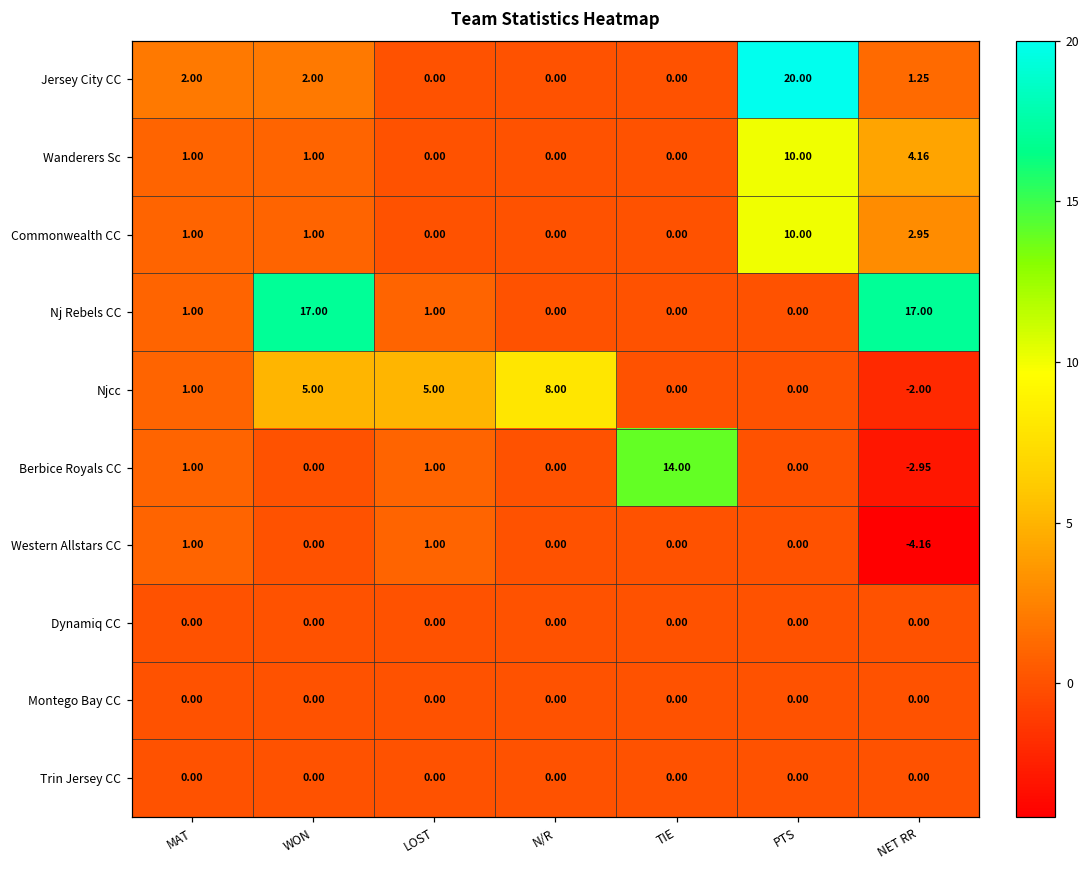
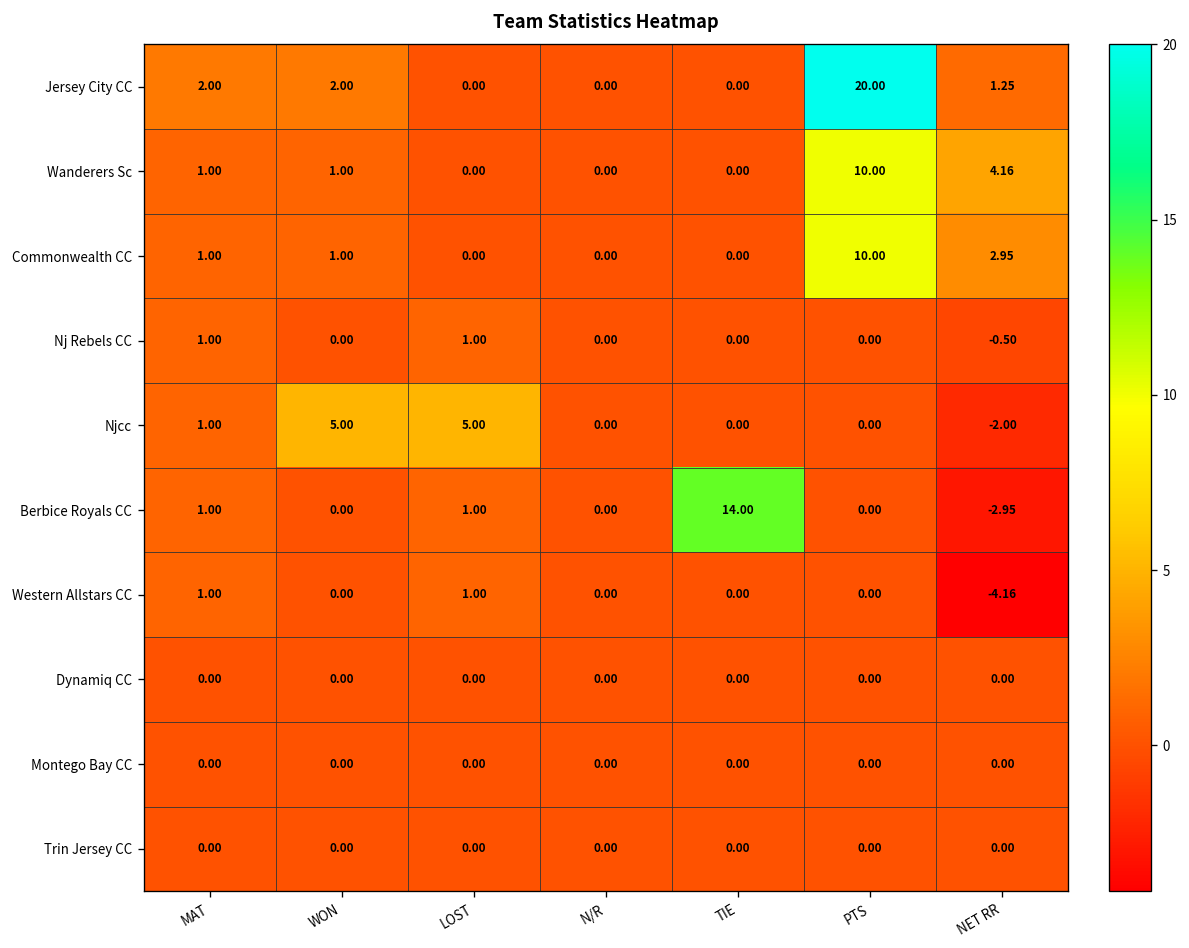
  {
    "Jersey City CC": {
      "MAT": 2.00,
      "WON": 2.00,
      "LOST": 0.00,
      "N/R": 0.00,
      "TIE": 0.00,
      "PTS": 20.00,
      "NET RR": 1.25
    },
    "Wanderers Sc": {
      "MAT": 1.00,
      "WON": 1.00,
      "LOST": 0.00,
      "N/R": 0.00,
      "TIE": 0.00,
      "PTS": 10.00,
      "NET RR": 4.16
    },
    "Commonwealth CC": {
      "MAT": 1.00,
      "WON": 1.00,
      "LOST": 0.00,
      "N/R": 0.00,
      "TIE": 0.00,
      "PTS": 10.00,
      "NET RR": 2.95
    },
    "Nj Rebels CC": {
      "MAT": 1.00,
-     "WON": 17.00,
+     "WON": 0.00,
      "LOST": 1.00,
      "N/R": 0.00,
      "TIE": 0.00,
      "PTS": 0.00,
-     "NET RR": 17.00
+     "NET RR": -0.50
    },
    "Njcc": {
      "MAT": 1.00,
      "WON": 5.00,
      "LOST": 5.00,
-     "N/R": 8.00,
+     "N/R": 0.00,
      "TIE": 0.00,
      "PTS": 0.00,
      "NET RR": -2.00
    },
    "Berbice Royals CC": {
      "MAT": 1.00,
      "WON": 0.00,
      "LOST": 1.00,
      "N/R": 0.00,
      "TIE": 14.00,
      "PTS": 0.00,
      "NET RR": -2.95
    },
    "Western Allstars CC": {
      "MAT": 1.00,
      "WON": 0.00,
      "LOST": 1.00,
      "N/R": 0.00,
      "TIE": 0.00,
      "PTS": 0.00,
      "NET RR": -4.16
    },
    "Dynamiq CC": {
      "MAT": 0.00,
      "WON": 0.00,
      "LOST": 0.00,
      "N/R": 0.00,
      "TIE": 0.00,
      "PTS": 0.00,
      "NET RR": 0.00
    },
    "Montego Bay CC": {
      "MAT": 0.00,
      "WON": 0.00,
      "LOST": 0.00,
      "N/R": 0.00,
      "TIE": 0.00,
      "PTS": 0.00,
      "NET RR": 0.00
    },
    "Trin Jersey CC": {
      "MAT": 0.00,
      "WON": 0.00,
      "LOST": 0.00,
      "N/R": 0.00,
      "TIE": 0.00,
      "PTS": 0.00,
      "NET RR": 0.00
    }
  }
